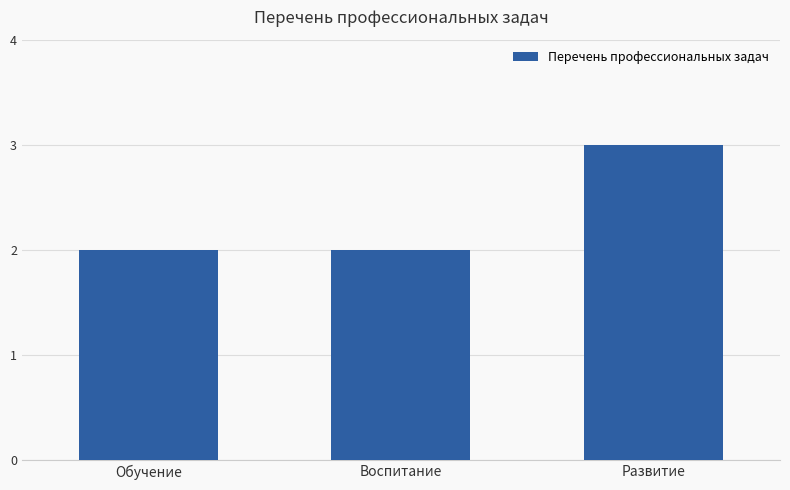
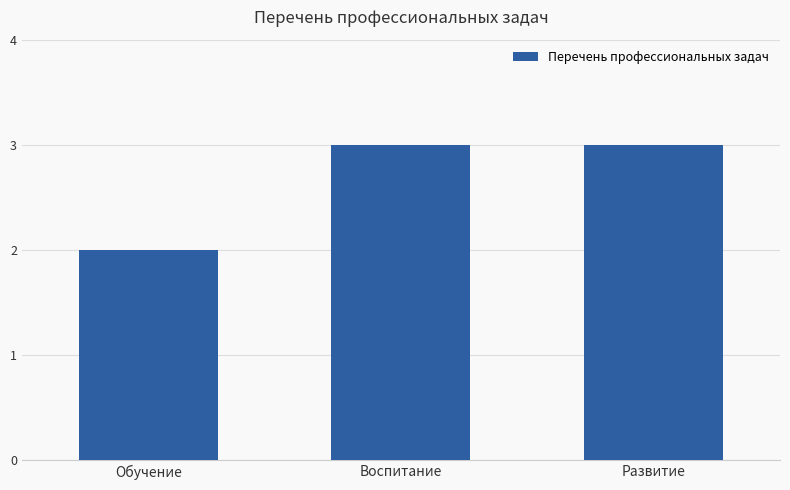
  {
    "Обучение": 2,
-   "Воспитание": 2,
+   "Воспитание": 3,
    "Развитие": 3
  }
